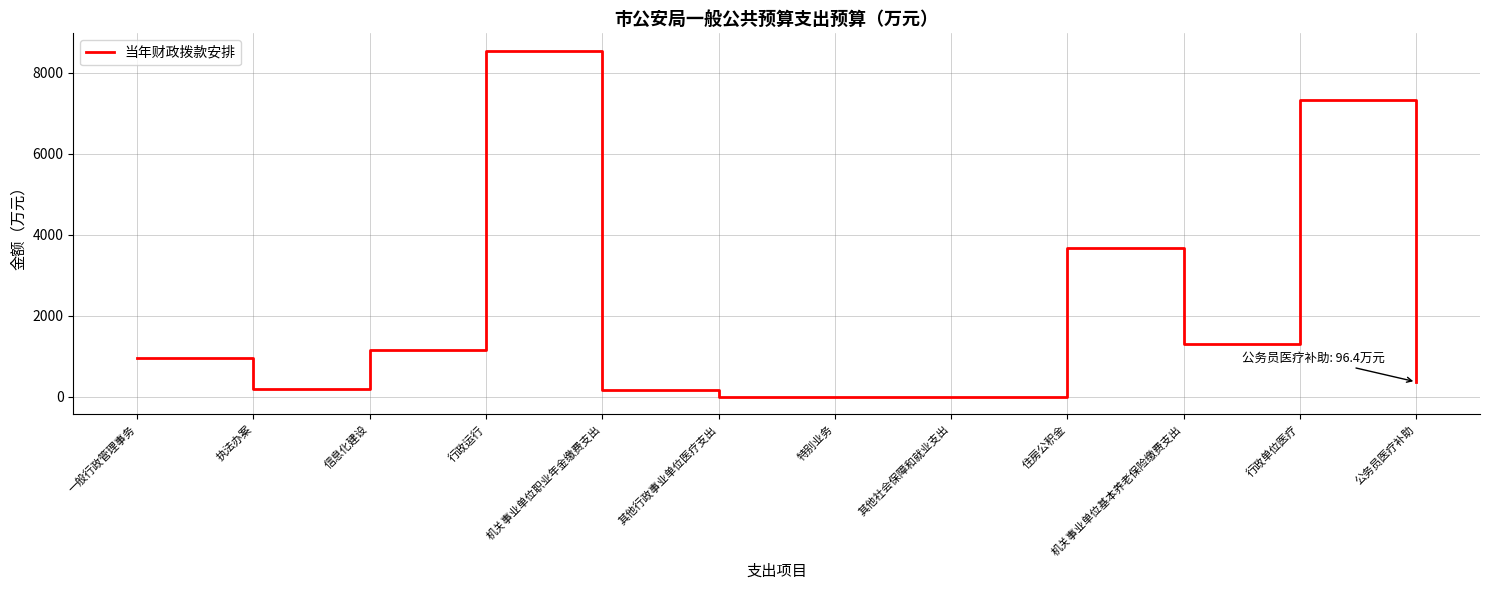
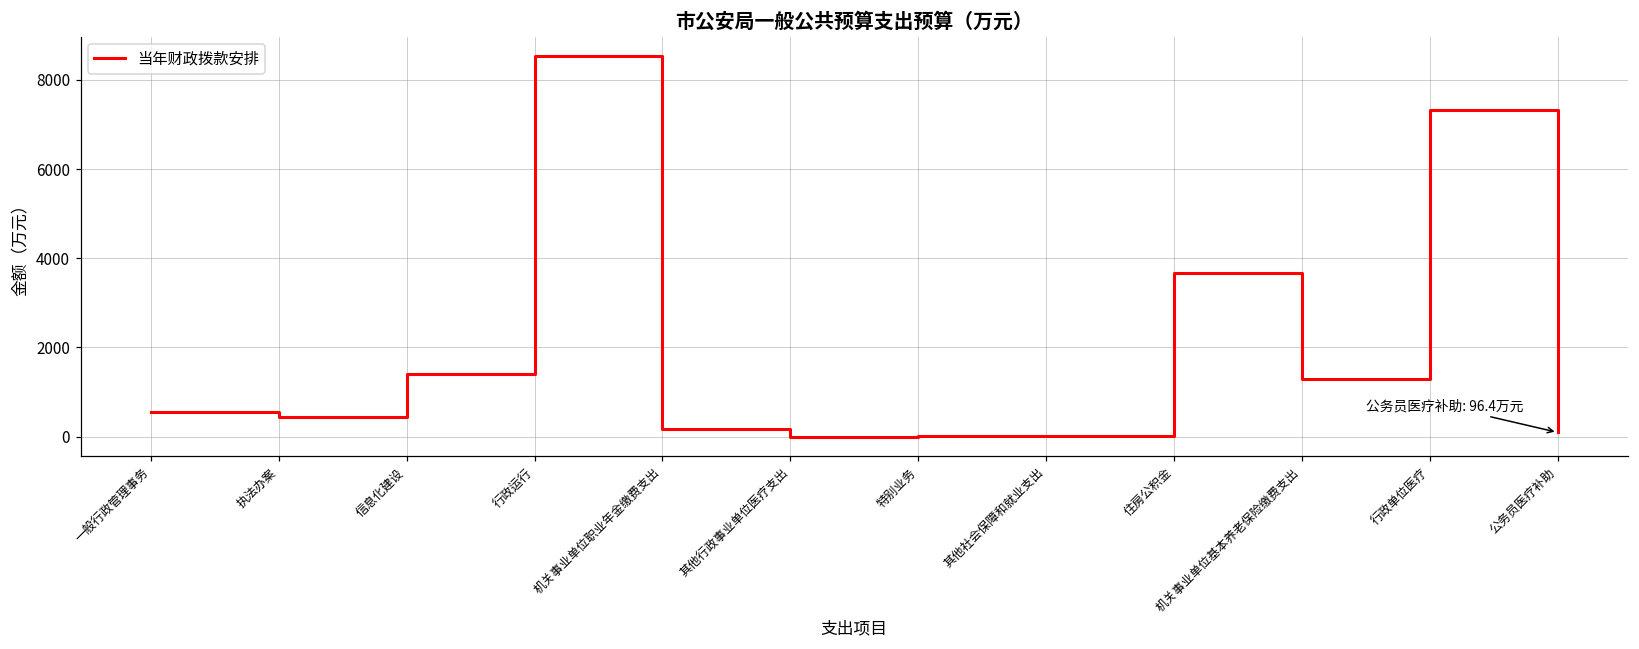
  {
-   "一般行政管理事务": 1000,
-   "执法办案": 200,
-   "信息化建设": 1200,
+   "一般行政管理事务": 600,
+   "执法办案": 400,
+   "信息化建设": 1400,
    "行政运行": 8500,
    "机关事业单位职业年金缴费支出": 200,
    "其他行政事业单位医疗支出": 0,
    "特别业务": 0,
    "其他社会保障和就业支出": 0,
    "住房公积金": 3700,
    "机关事业单位基本养老保险缴费支出": 1300,
    "行政单位医疗": 7300,
-   "公务员医疗补助": 400
+   "公务员医疗补助": 100
  }
